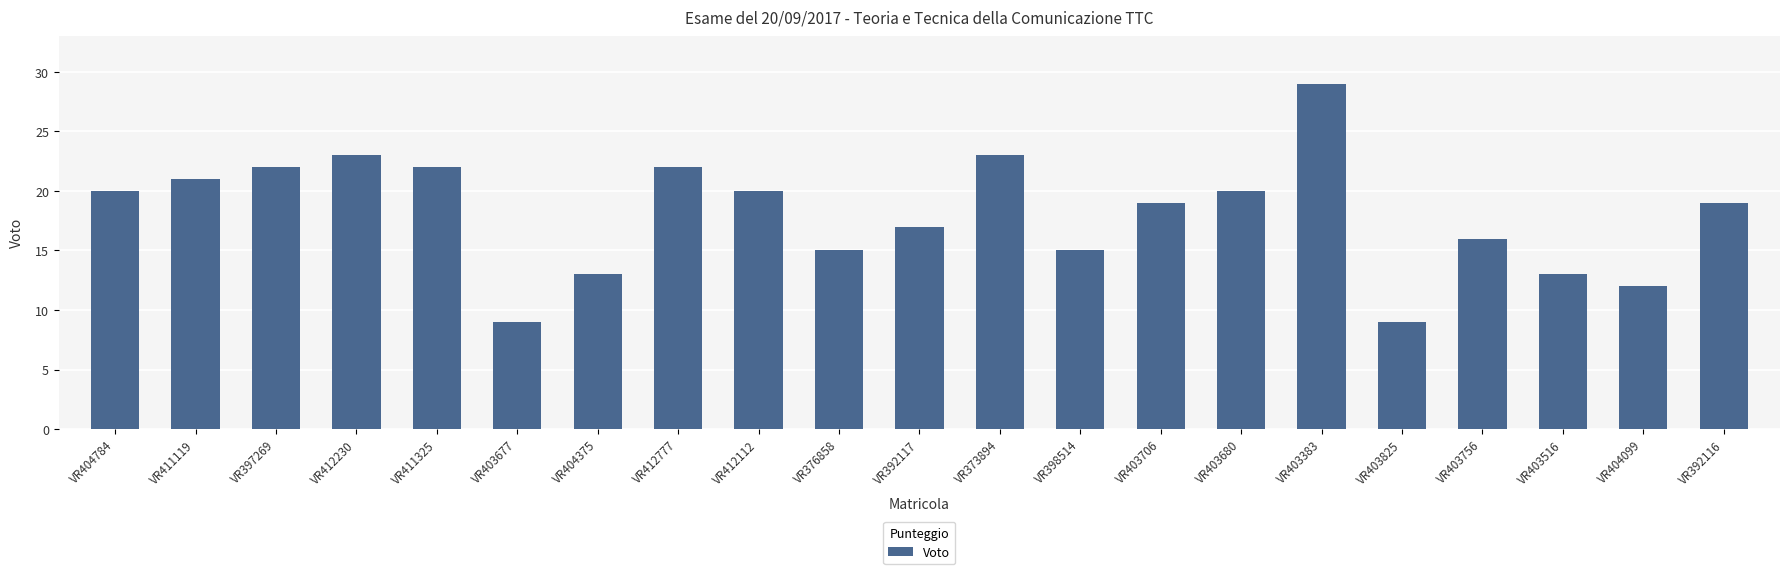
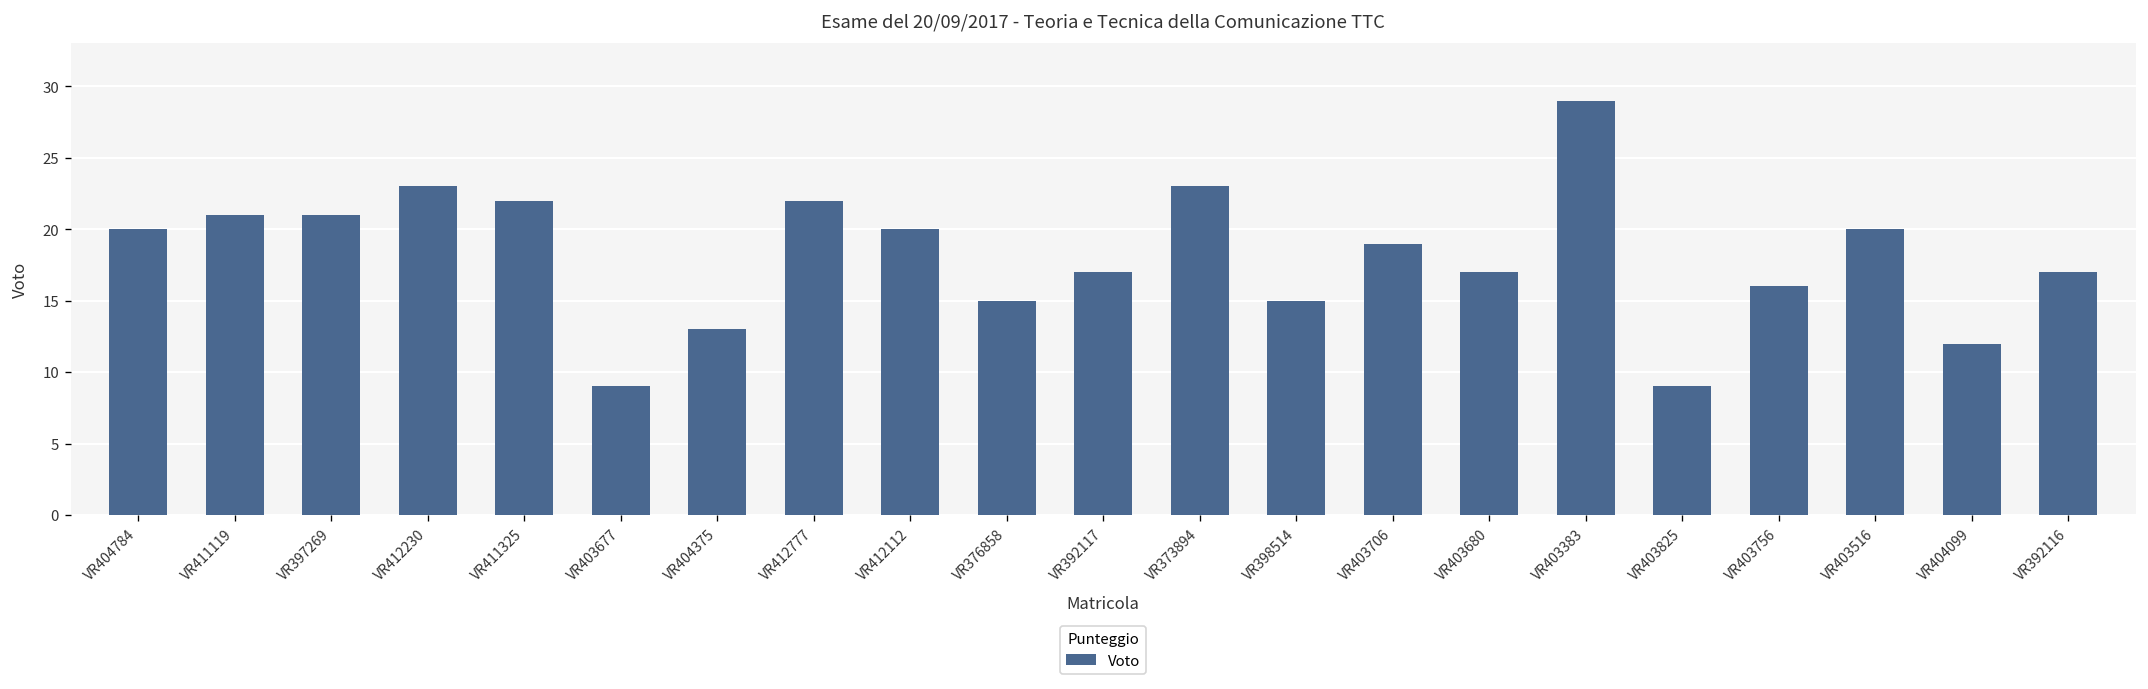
  {
    "VR404784": 20,
    "VR411119": 21,
-   "VR397269": 22,
+   "VR397269": 21,
    "VR412230": 23,
    "VR411325": 22,
    "VR403677": 9,
    "VR404375": 13,
    "VR412777": 22,
    "VR412112": 20,
    "VR376858": 15,
    "VR392117": 17,
    "VR373894": 23,
    "VR398514": 15,
    "VR403706": 19,
-   "VR403680": 20,
+   "VR403680": 17,
    "VR403383": 29,
    "VR403825": 9,
    "VR403756": 16,
-   "VR403516": 13,
+   "VR403516": 20,
    "VR404099": 12,
-   "VR392116": 19
+   "VR392116": 17
  }
